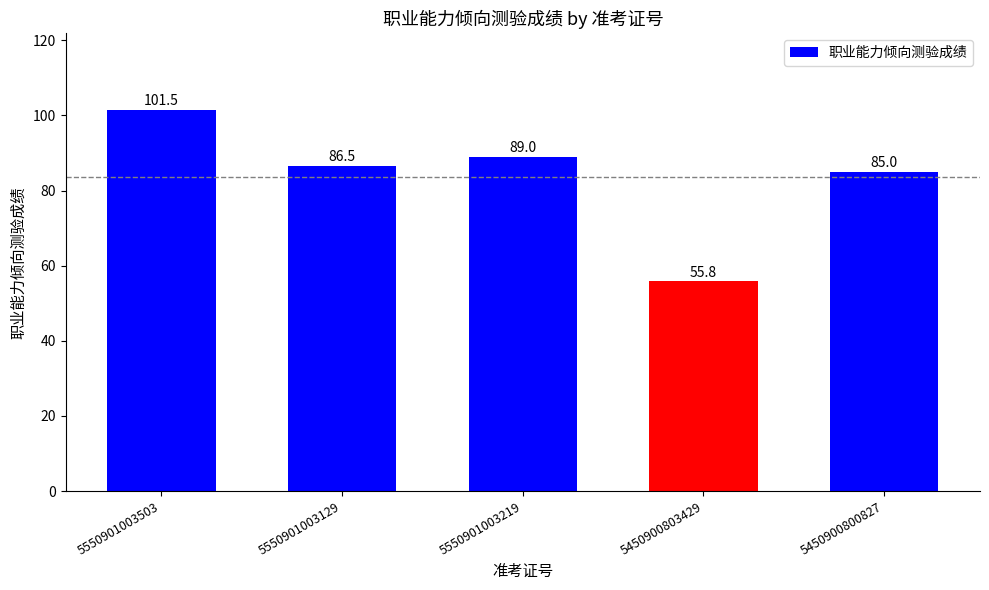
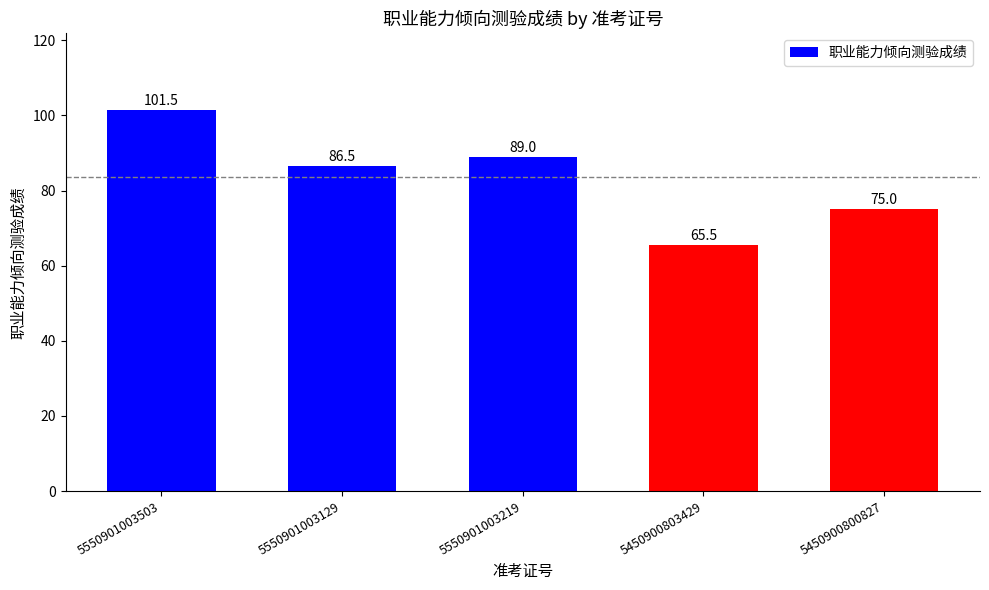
  {
    "5550901003503": 101.5,
    "5550901003129": 86.5,
    "5550901003219": 89.0,
-   "5450900803429": 55.8,
-   "5450900800827": 85.0
+   "5450900803429": 65.5,
+   "5450900800827": 75.0
  }
